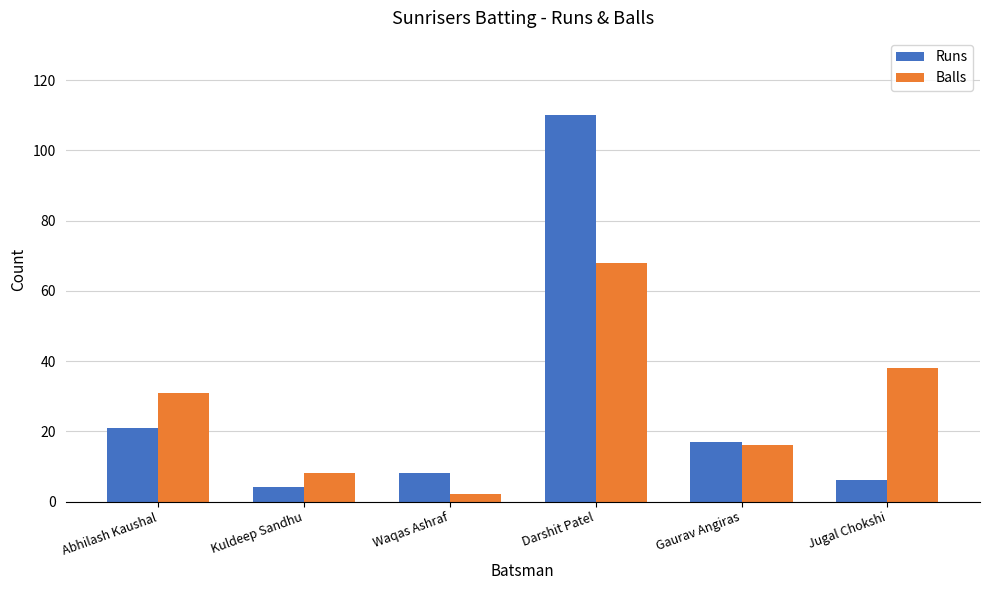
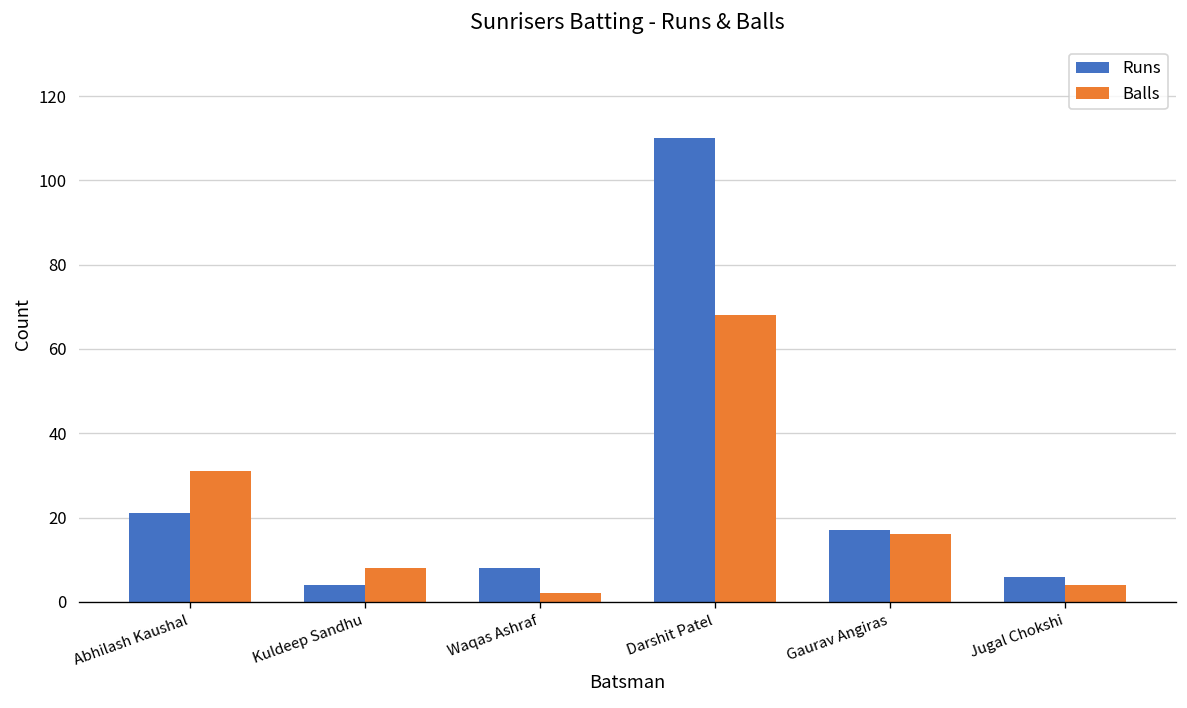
  {
    "Runs": {
      "Abhilash Kaushal": 21,
      "Kuldeep Sandhu": 4,
      "Waqas Ashraf": 8,
      "Darshit Patel": 110,
      "Gaurav Angiras": 17,
      "Jugal Chokshi": 6
    },
    "Balls": {
      "Abhilash Kaushal": 31,
      "Kuldeep Sandhu": 8,
      "Waqas Ashraf": 2,
      "Darshit Patel": 68,
      "Gaurav Angiras": 16,
-     "Jugal Chokshi": 38
+     "Jugal Chokshi": 4
    }
  }
